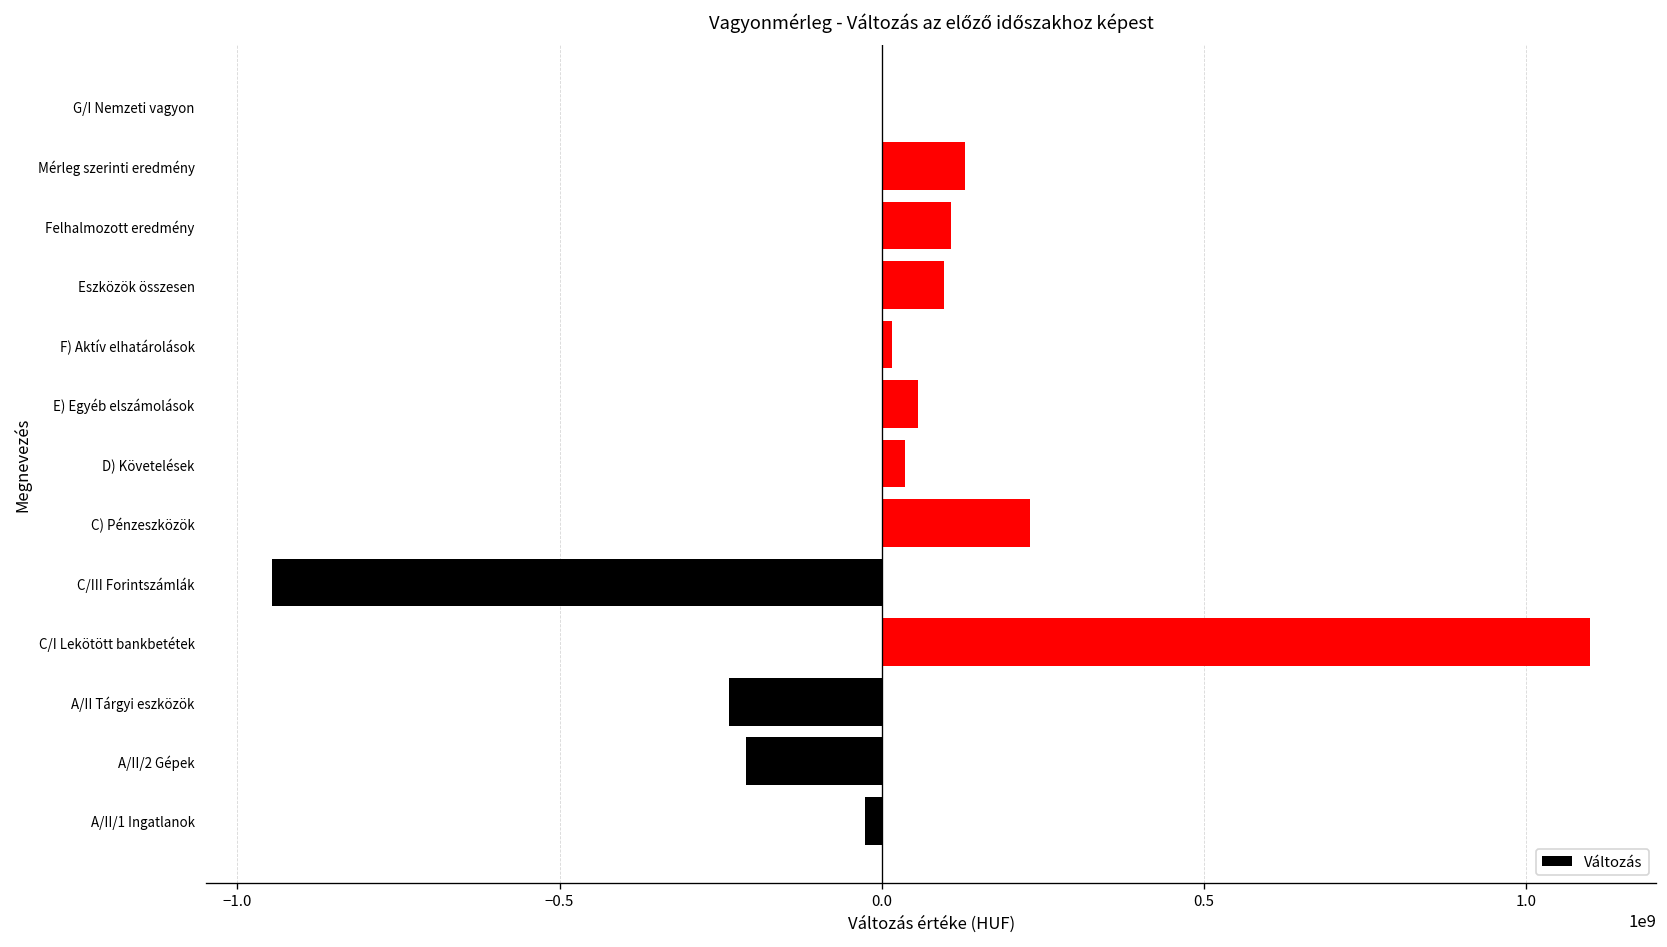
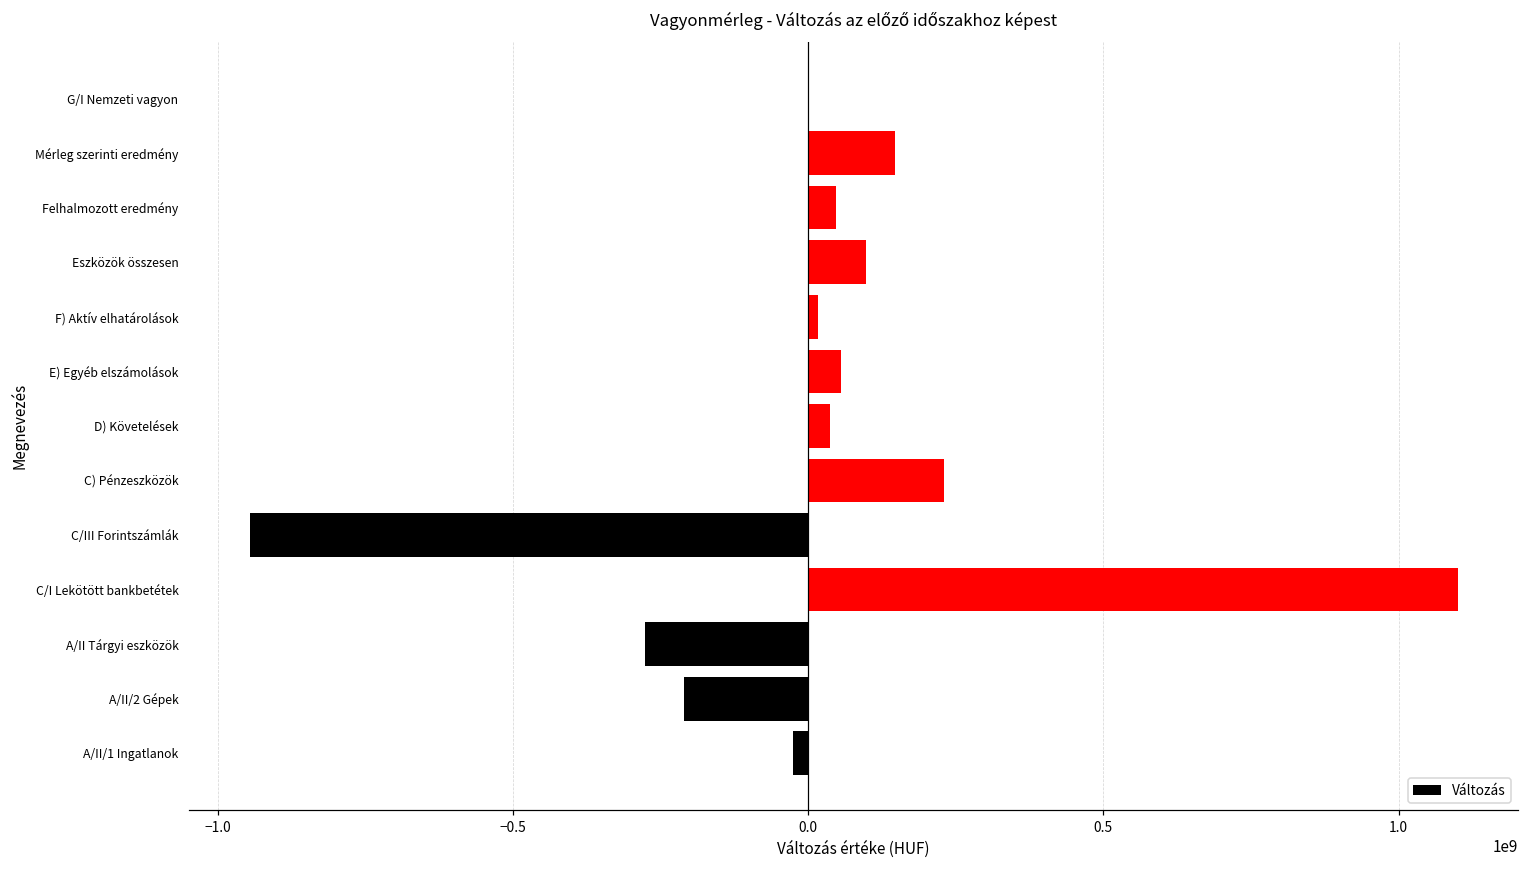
  {
    "G/I Nemzeti vagyon": 0,
-   "Mérleg szerinti eredmény": 130000000,
-   "Felhalmozott eredmény": 110000000,
+   "Mérleg szerinti eredmény": 150000000,
+   "Felhalmozott eredmény": 50000000,
    "Eszközök összesen": 100000000,
    "F) Aktív elhatárolások": 20000000,
    "E) Egyéb elszámolások": 60000000,
    "D) Követelések": 40000000,
    "C) Pénzeszközök": 230000000,
    "C/III Forintszámlák": -950000000,
    "C/I Lekötött bankbetétek": 1100000000,
-   "A/II Tárgyi eszközök": -240000000,
+   "A/II Tárgyi eszközök": -280000000,
    "A/II/2 Gépek": -210000000,
    "A/II/1 Ingatlanok": -30000000
  }
